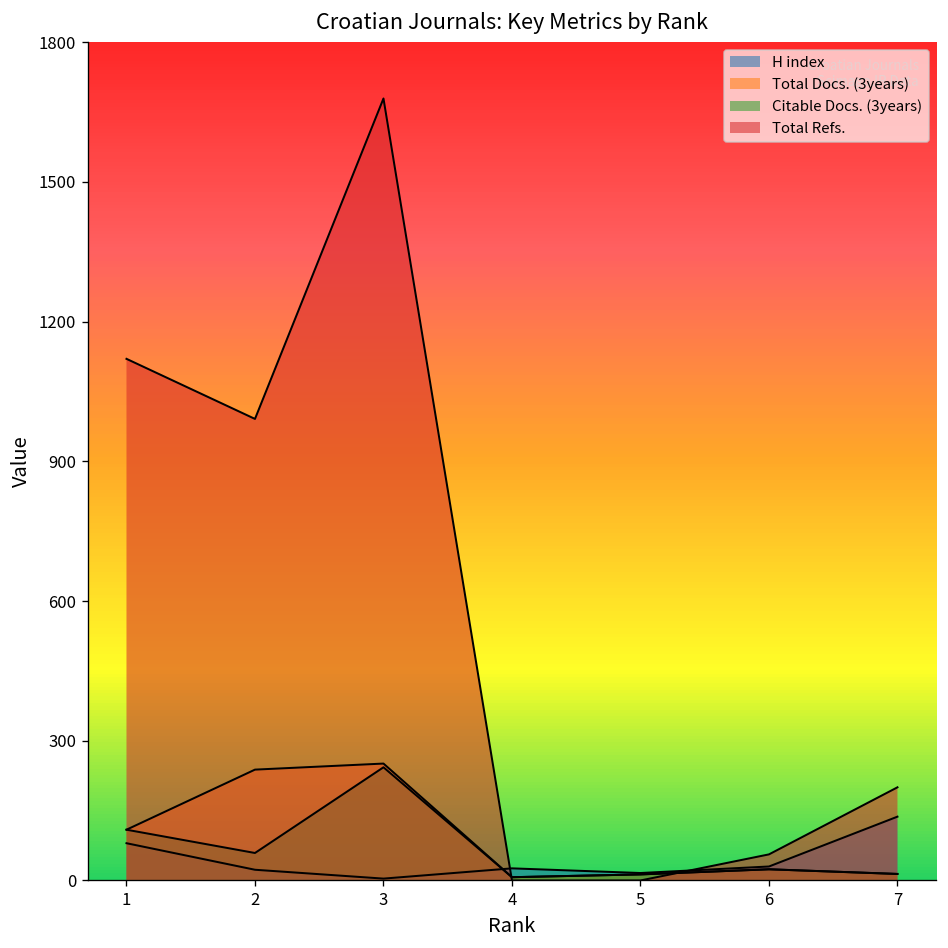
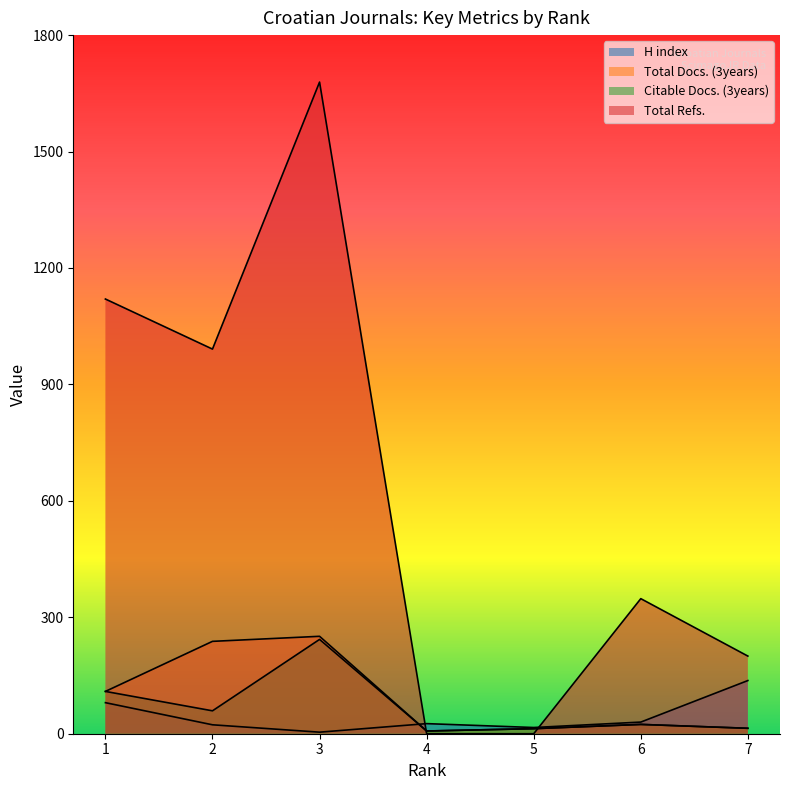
  {
    "H index": {
      "1": 80,
      "2": 20,
      "3": 0,
      "4": 30,
      "7": 140
    },
    "Total Docs. (3years)": {
      "2": 240,
      "3": 250
    },
    "Citable Docs. (3years)": {
      "2": 60,
      "3": 240
    },
    "Total Refs.": {
      "1": 1120,
      "2": 990,
      "3": 1680,
      "4": 0,
      "5": 0,
-     "6": 60,
+     "6": 350,
      "7": 200
    }
  }
